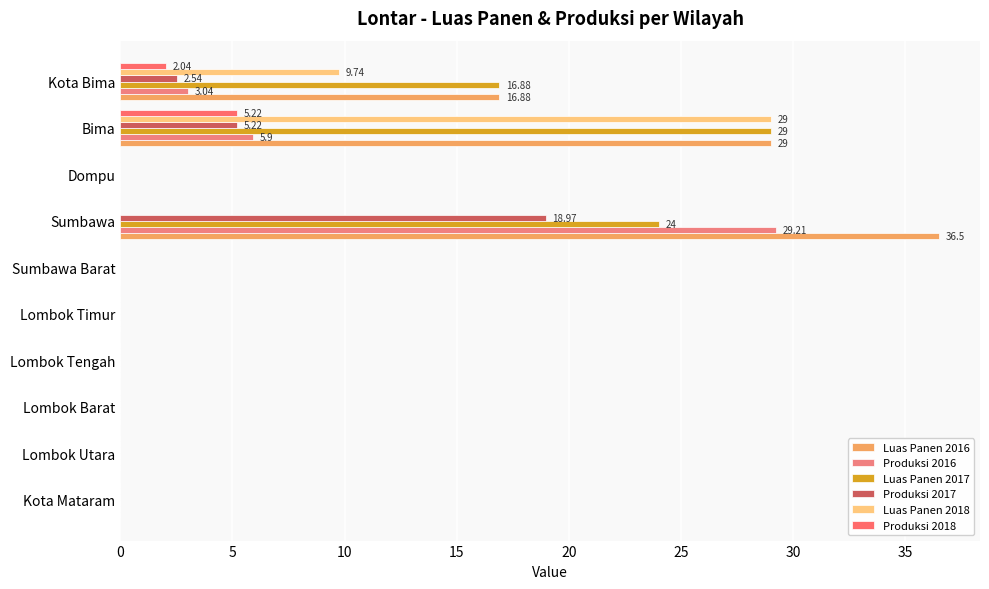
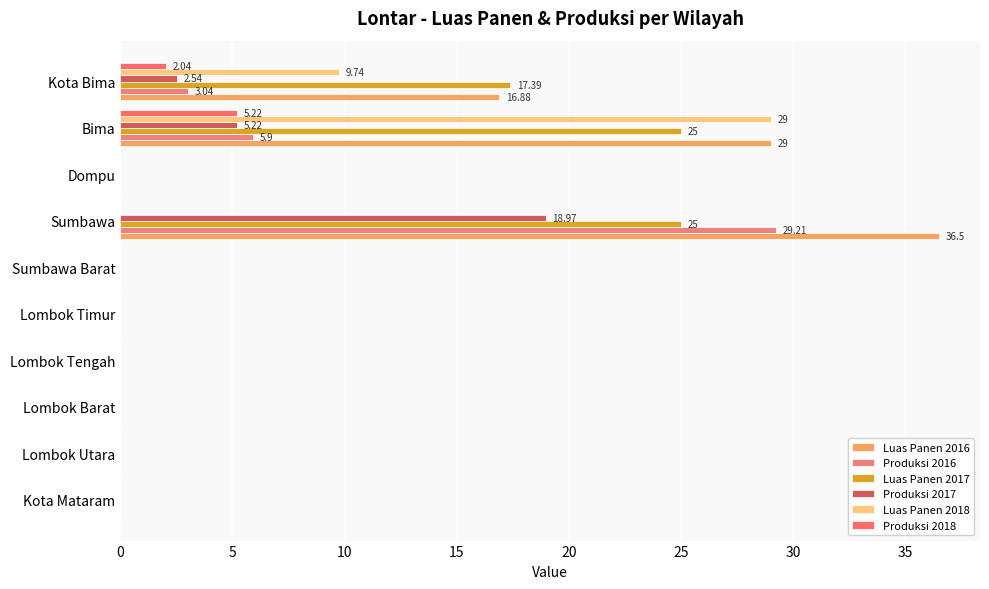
  {
    "Luas Panen 2017": {
-     "Kota Bima": 16.88,
-     "Bima": 29,
-     "Sumbawa": 24
+     "Kota Bima": 17.39,
+     "Bima": 25,
+     "Sumbawa": 25
    }
  }
